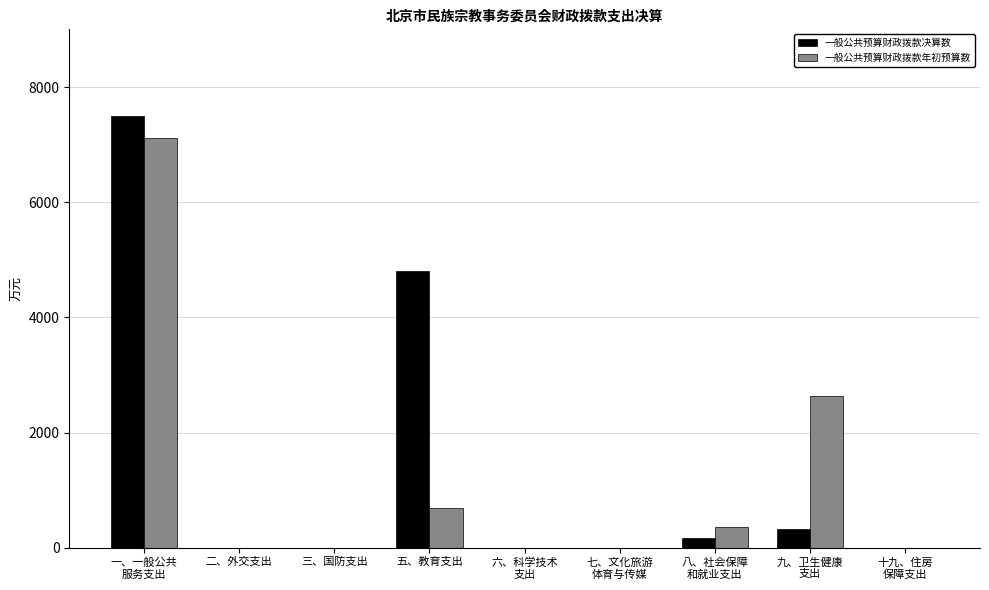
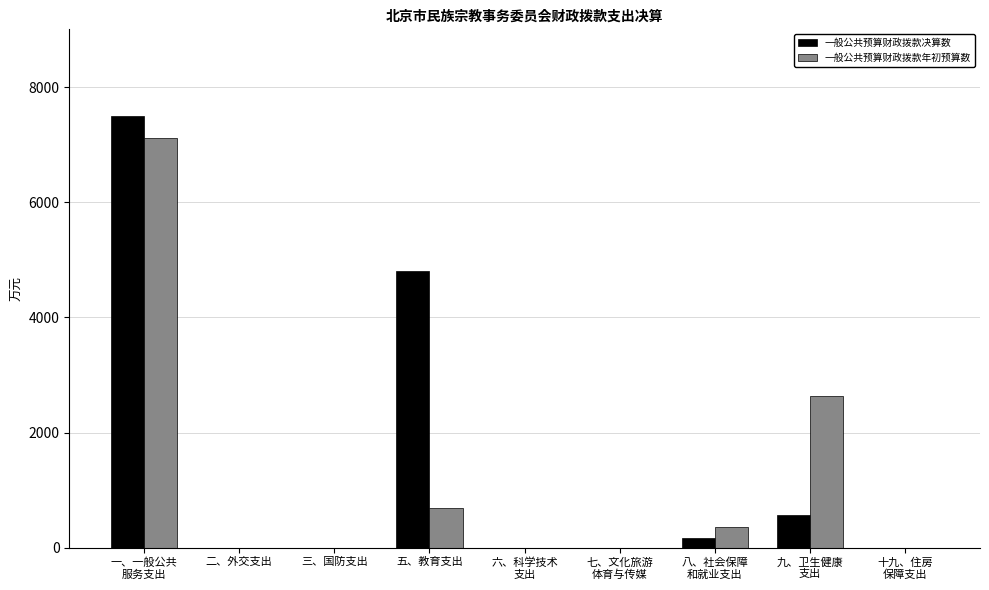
  {
    "一般公共预算财政拨款决算数": {
      "一、一般公共 服务支出": 7500,
      "二、外交支出": 0,
      "三、国防支出": 0,
      "五、教育支出": 4800,
      "六、科学技术 支出": 0,
      "七、文化旅游 体育与传媒": 0,
      "八、社会保障 和就业支出": 200,
-     "九、卫生健康 支出": 300,
+     "九、卫生健康 支出": 600,
      "十九、住房 保障支出": 0
    },
    "一般公共预算财政拨款年初预算数": {
      "一、一般公共 服务支出": 7100,
      "二、外交支出": 0,
      "三、国防支出": 0,
      "五、教育支出": 700,
      "六、科学技术 支出": 0,
      "七、文化旅游 体育与传媒": 0,
      "八、社会保障 和就业支出": 400,
      "九、卫生健康 支出": 2600,
      "十九、住房 保障支出": 0
    }
  }
